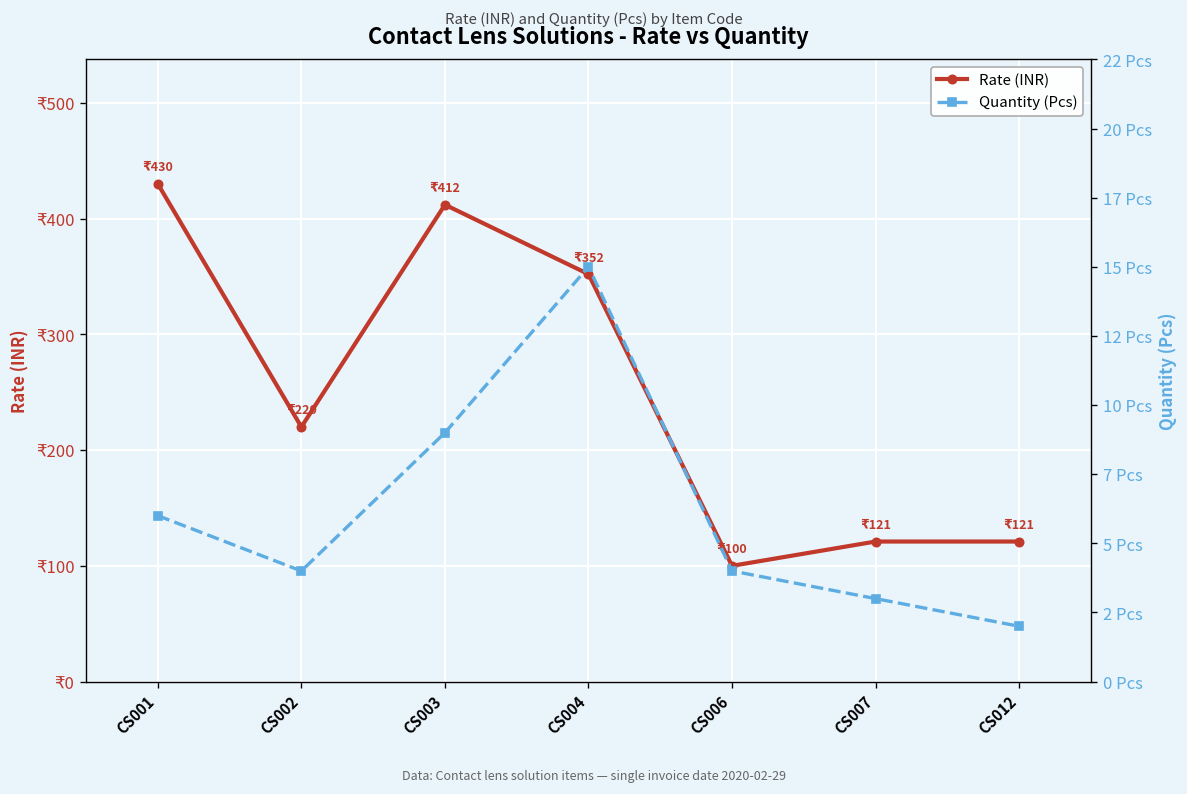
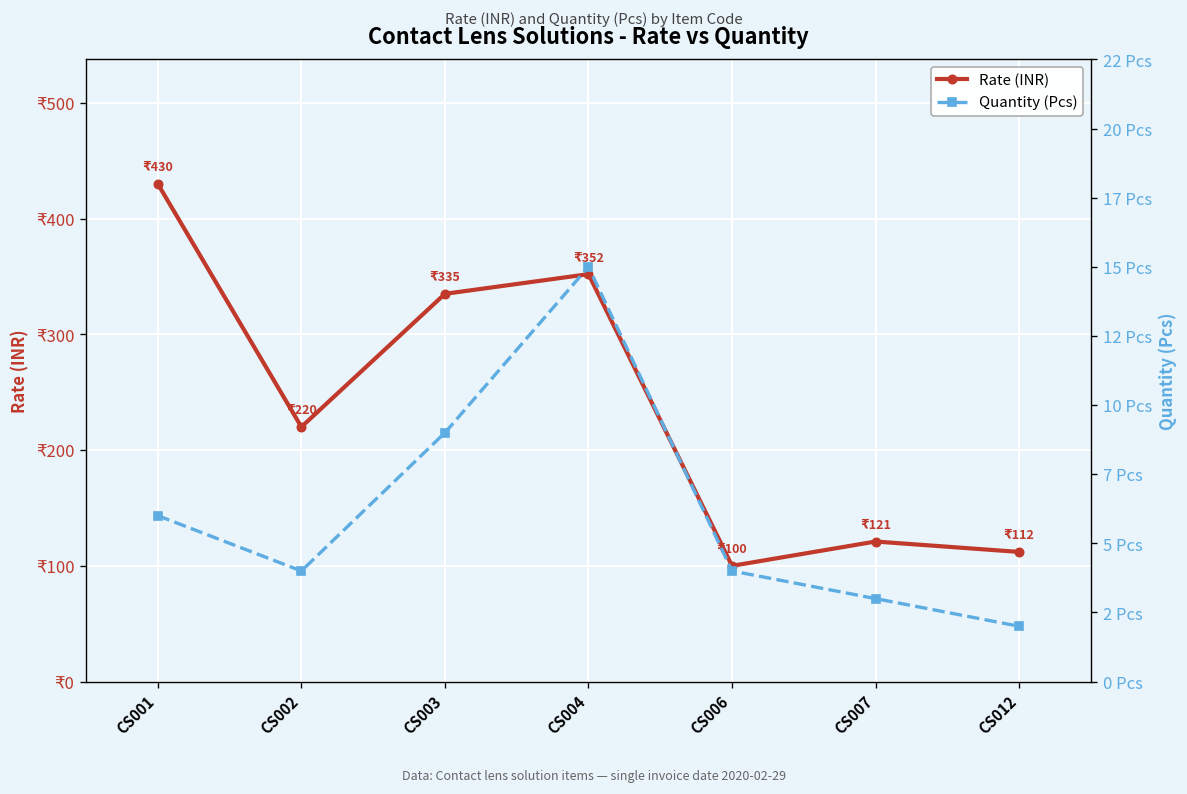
  {
    "Rate (INR)": {
      "CS001": 430,
      "CS002": 220,
-     "CS003": 412,
+     "CS003": 335,
      "CS004": 352,
      "CS006": 100,
      "CS007": 121,
-     "CS012": 121
+     "CS012": 112
    }
  }
